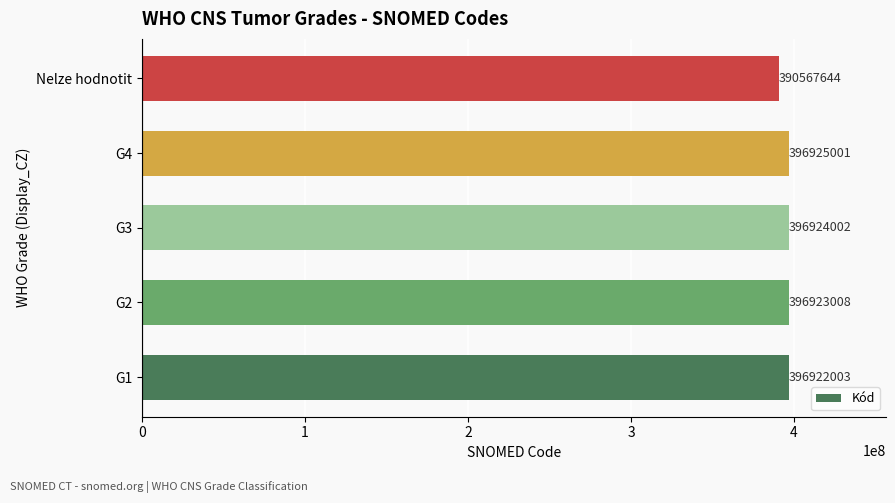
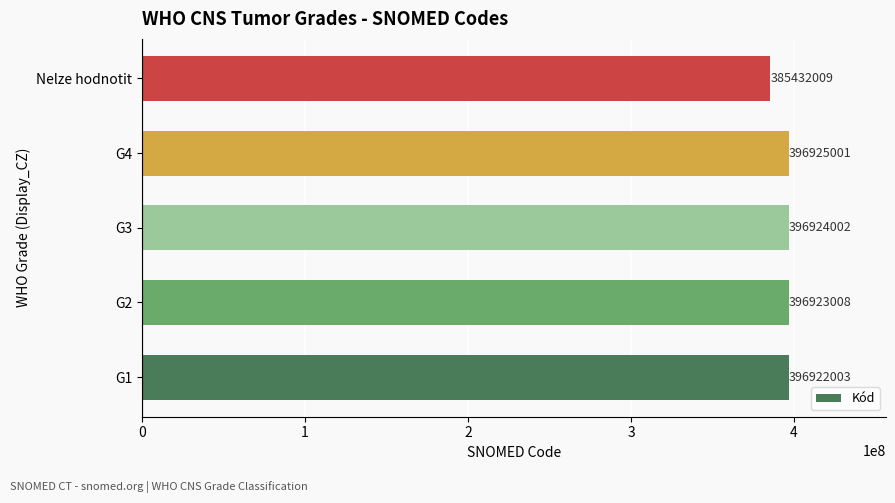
  {
-   "Nelze hodnotit": 390567644,
+   "Nelze hodnotit": 385432009,
    "G4": 396925001,
    "G3": 396924002,
    "G2": 396923008,
    "G1": 396922003
  }
